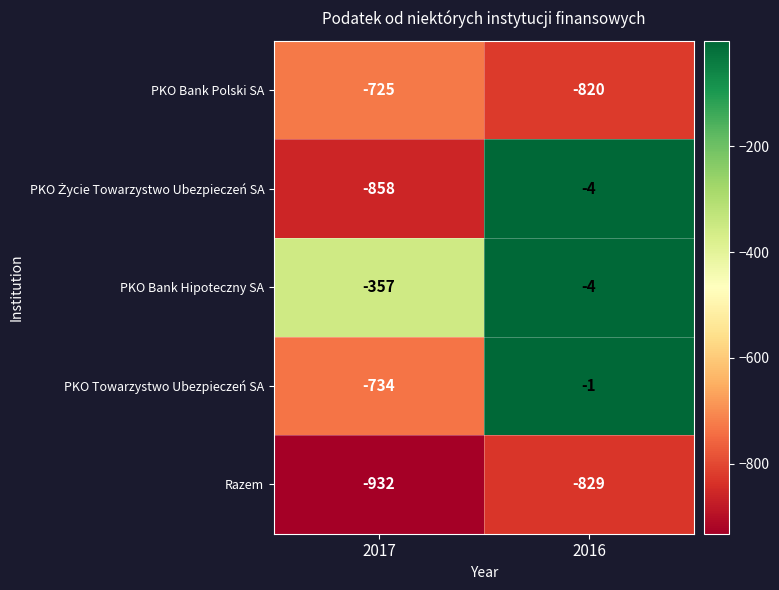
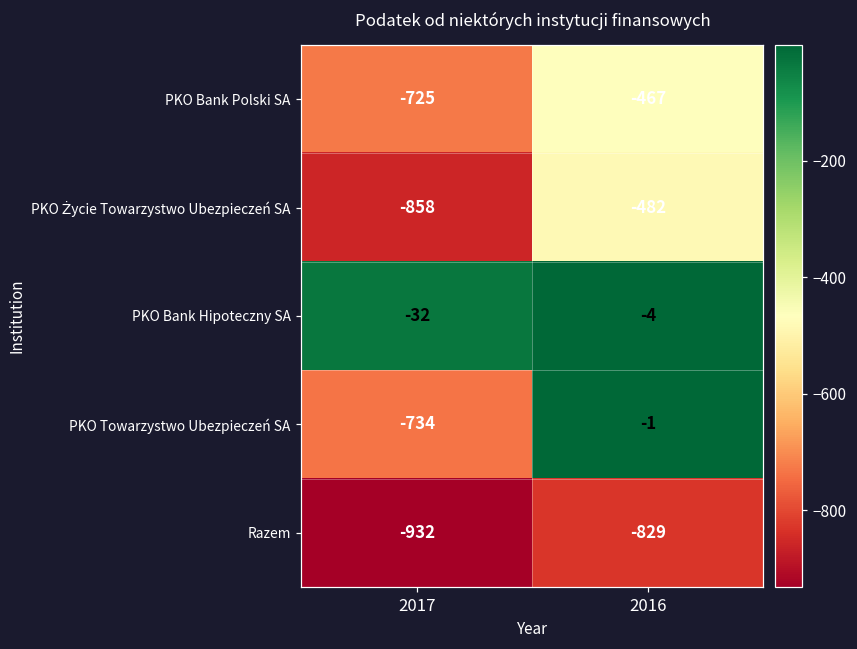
  {
    "PKO Bank Polski SA": {
      "2017": -725,
-     "2016": -820
+     "2016": -467
    },
    "PKO Życie Towarzystwo Ubezpieczeń SA": {
      "2017": -858,
-     "2016": -4
+     "2016": -482
    },
    "PKO Bank Hipoteczny SA": {
-     "2017": -357,
+     "2017": -32,
      "2016": -4
    },
    "PKO Towarzystwo Ubezpieczeń SA": {
      "2017": -734,
      "2016": -1
    },
    "Razem": {
      "2017": -932,
      "2016": -829
    }
  }
